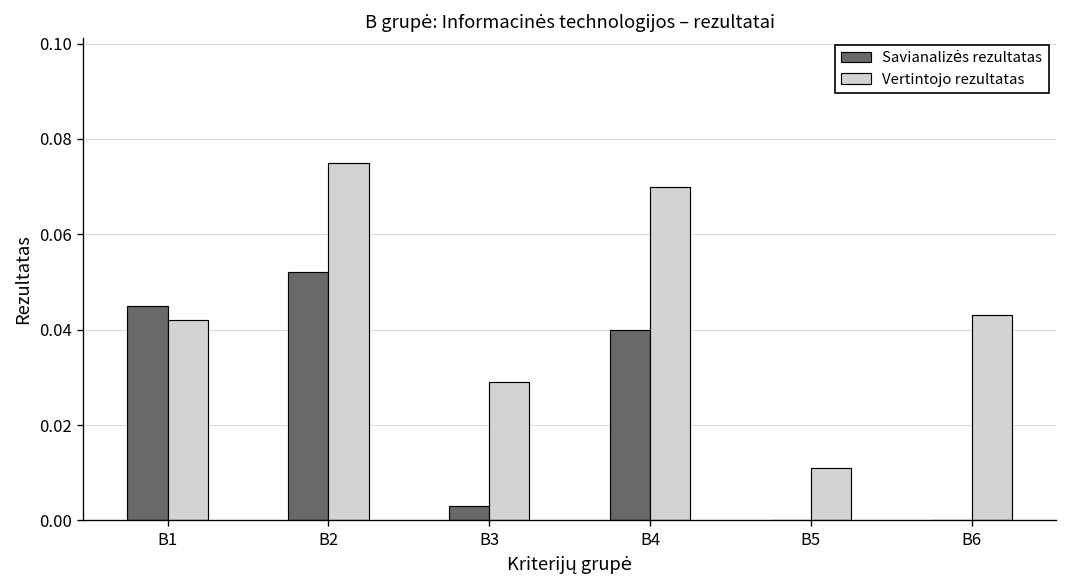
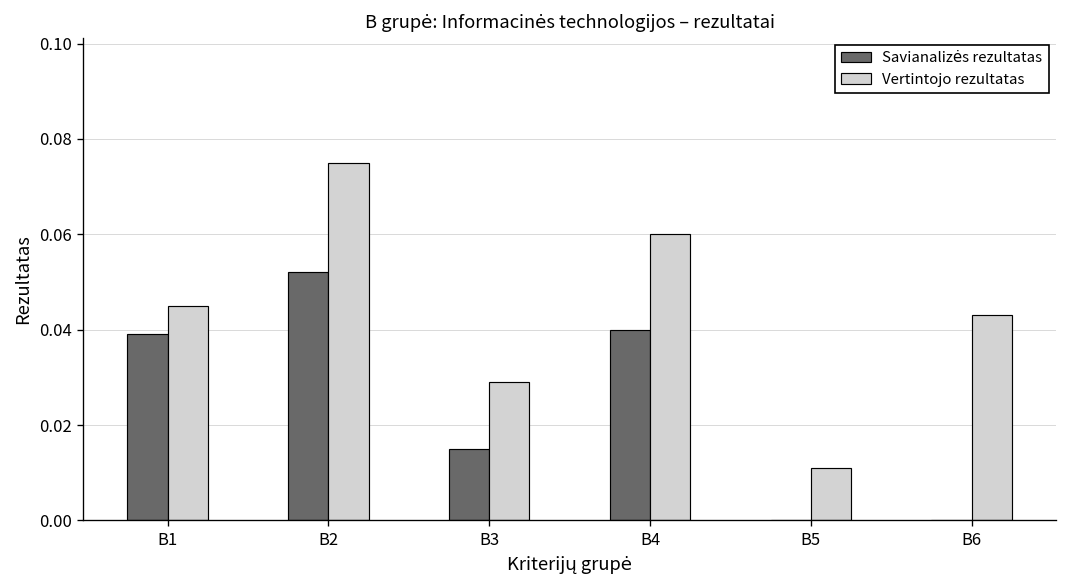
  {
    "Savianalizės rezultatas": {
-     "B1": 0.045,
+     "B1": 0.039,
      "B2": 0.052,
-     "B3": 0.003,
+     "B3": 0.015,
      "B4": 0.040,
      "B5": 0.000,
      "B6": 0.000
    },
    "Vertintojo rezultatas": {
-     "B1": 0.042,
+     "B1": 0.045,
      "B2": 0.075,
      "B3": 0.029,
-     "B4": 0.07,
+     "B4": 0.06,
      "B5": 0.011,
      "B6": 0.043
    }
  }
